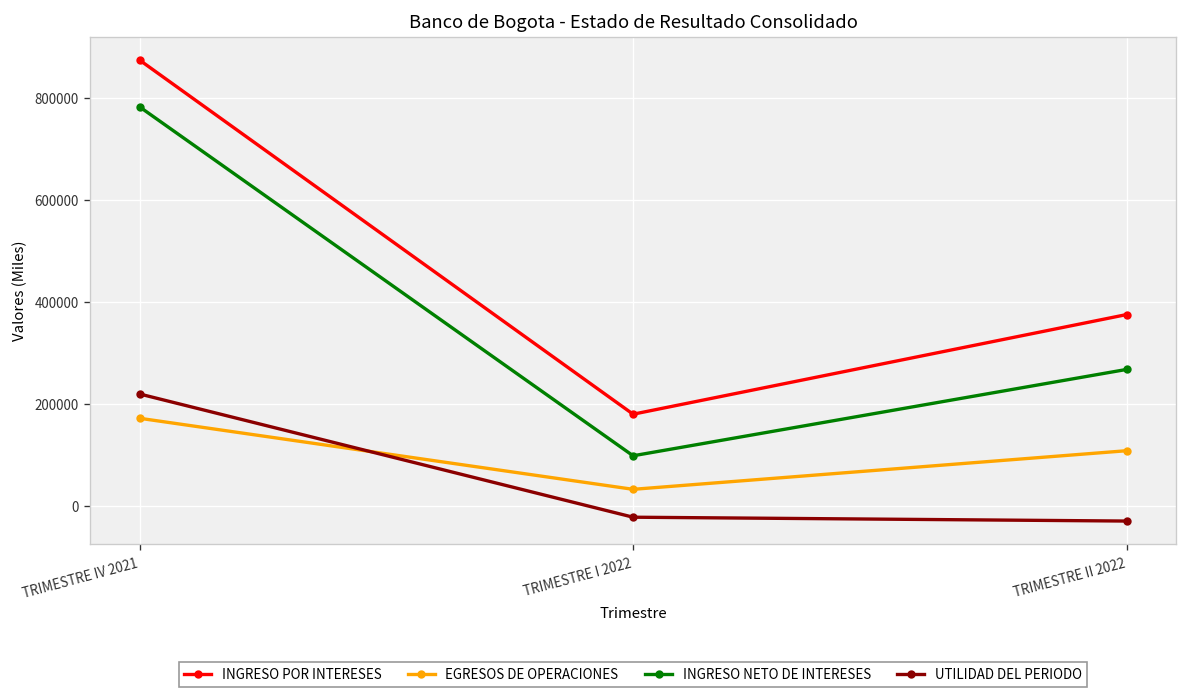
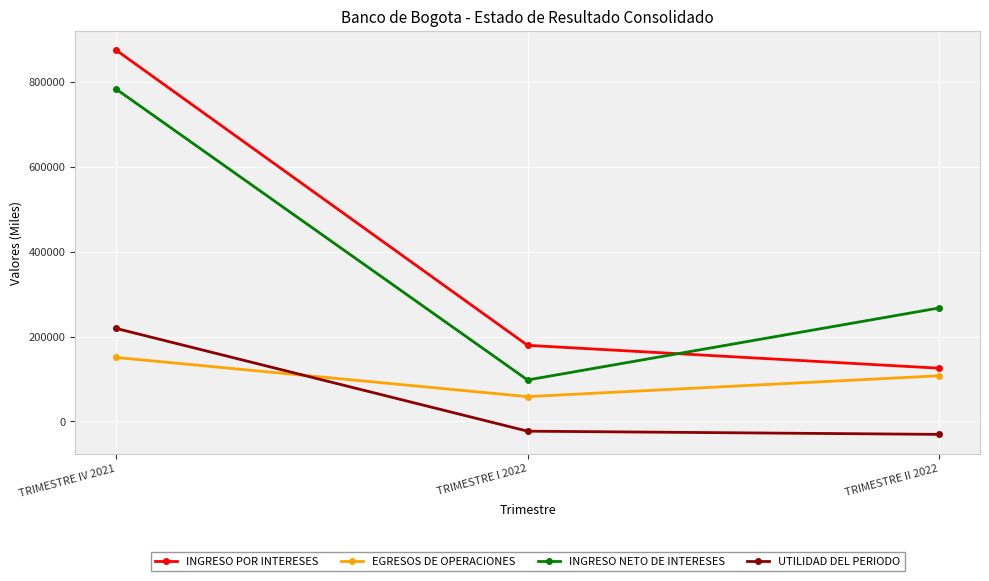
  {
    "INGRESO POR INTERESES": {
      "TRIMESTRE IV 2021": 870000,
      "TRIMESTRE I 2022": 180000,
-     "TRIMESTRE II 2022": 380000
+     "TRIMESTRE II 2022": 130000
    },
    "EGRESOS DE OPERACIONES": {
-     "TRIMESTRE IV 2021": 170000,
-     "TRIMESTRE I 2022": 30000,
+     "TRIMESTRE IV 2021": 150000,
+     "TRIMESTRE I 2022": 60000,
      "TRIMESTRE II 2022": 110000
    },
    "INGRESO NETO DE INTERESES": {
      "TRIMESTRE IV 2021": 780000,
      "TRIMESTRE I 2022": 100000,
      "TRIMESTRE II 2022": 270000
    },
    "UTILIDAD DEL PERIODO": {
      "TRIMESTRE IV 2021": 220000,
      "TRIMESTRE I 2022": -20000,
      "TRIMESTRE II 2022": -30000
    }
  }
